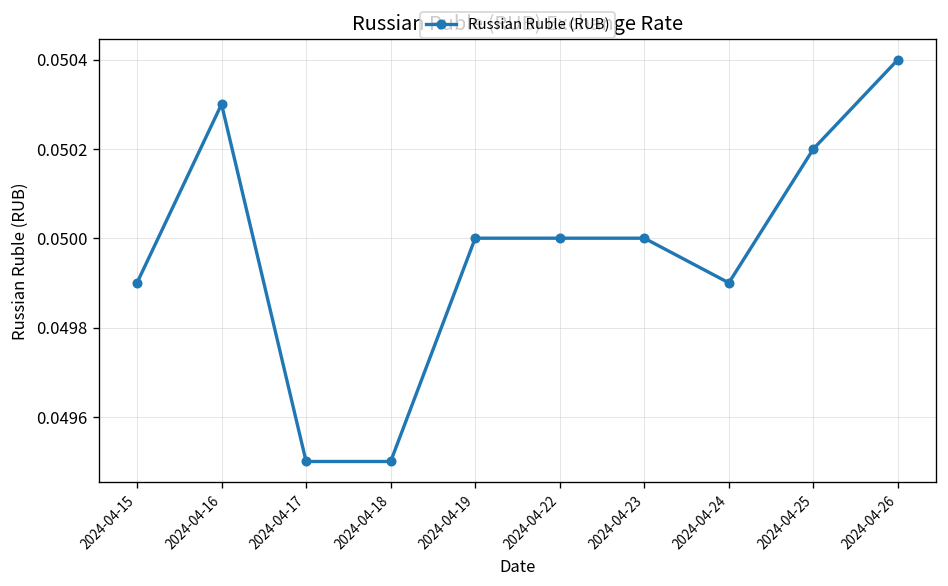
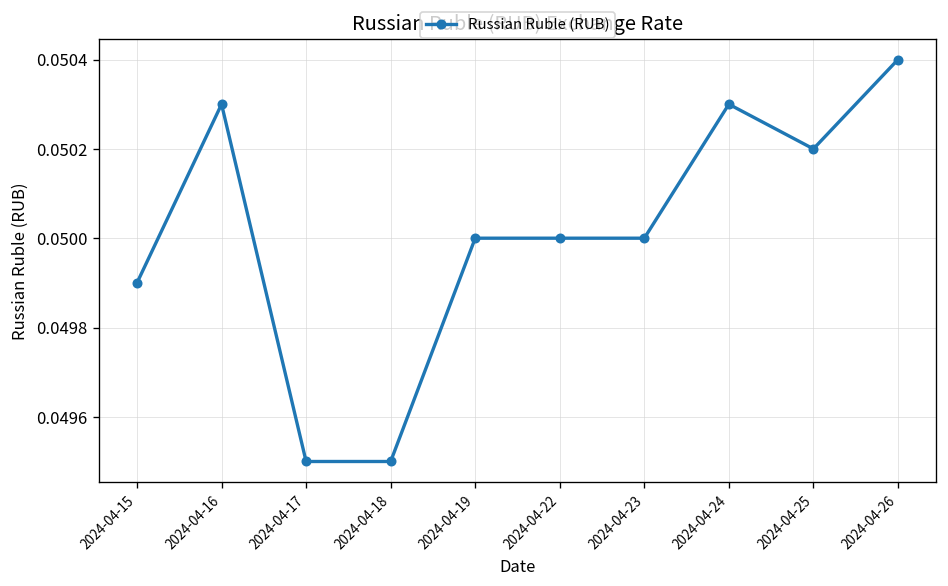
  {
    "2024-04-15": 0.0499,
    "2024-04-16": 0.0503,
    "2024-04-17": 0.0495,
    "2024-04-18": 0.0495,
    "2024-04-19": 0.0500,
    "2024-04-22": 0.0500,
    "2024-04-23": 0.0500,
-   "2024-04-24": 0.0499,
+   "2024-04-24": 0.0503,
    "2024-04-25": 0.0502,
    "2024-04-26": 0.0504
  }
